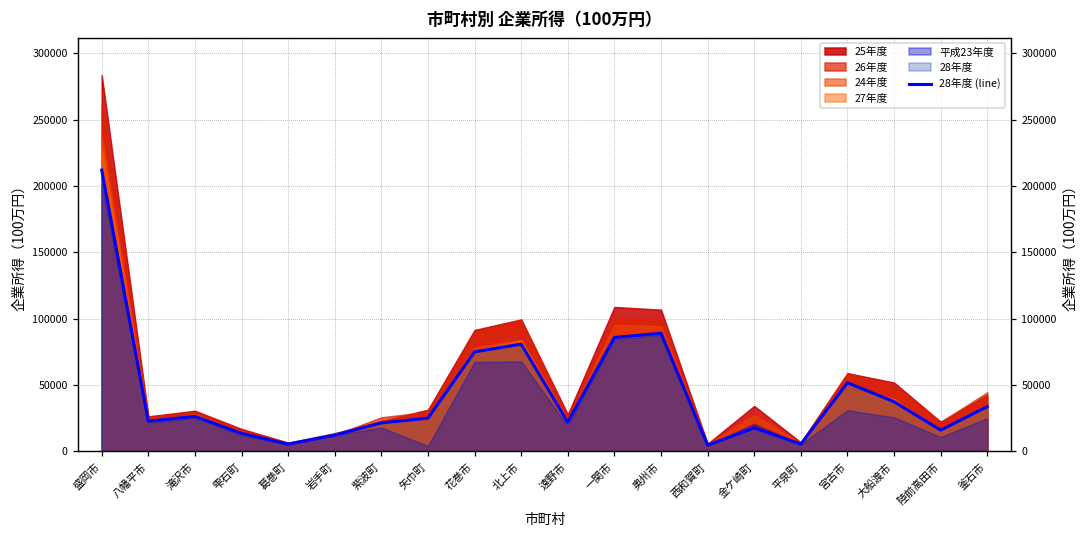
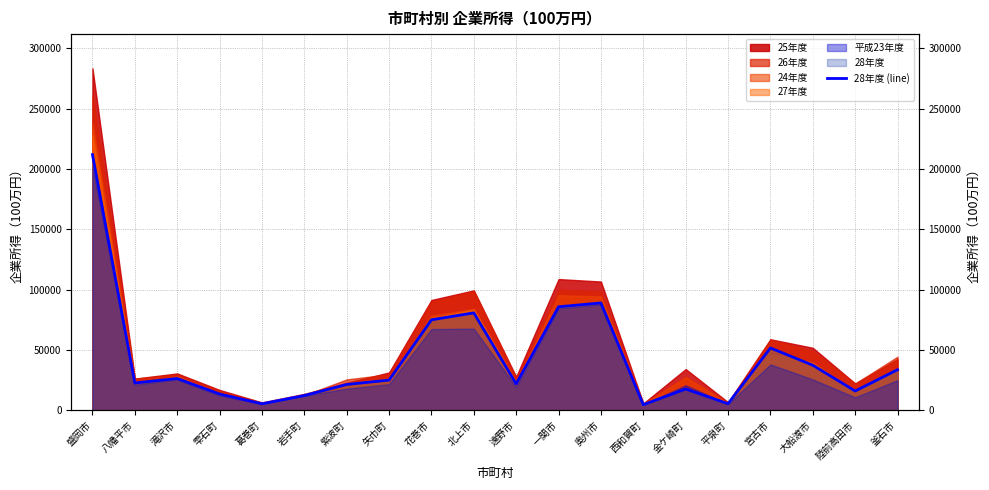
  {
    "平成23年度": {
      "盛岡市": 202000,
      "紫波町": 18000,
-     "矢巾町": 4000,
+     "矢巾町": 22000,
      "花巻市": 67000,
      "北上市": 68000,
      "遠野市": 19000,
      "金ケ崎町": 21000,
-     "宮古市": 31000,
+     "宮古市": 38000,
      "大船渡市": 26000,
      "陸前高田市": 11000,
      "釜石市": 25000
    },
    "28年度": {
      "盛岡市": 212000,
      "北上市": 81000
    }
  }
